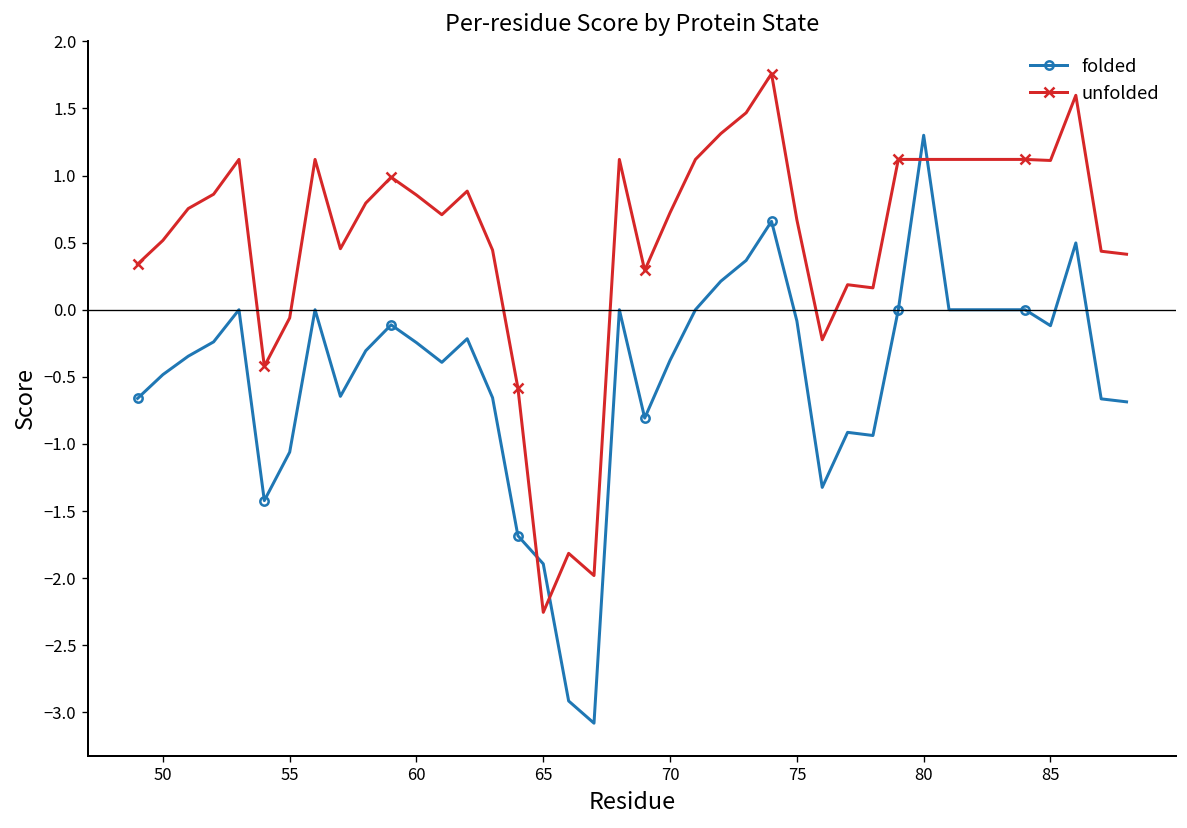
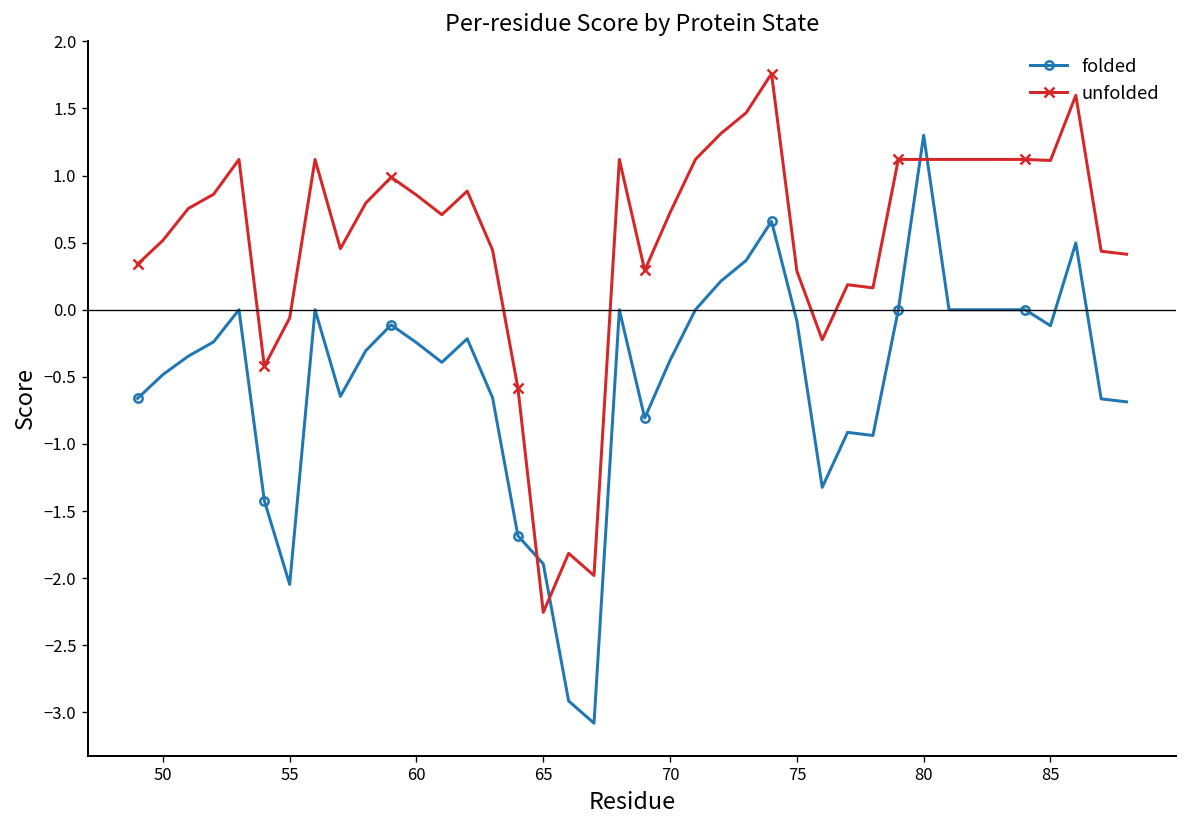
  {
    "folded": {
      "50": -0.48,
-     "55": -1.06,
+     "55": -2.05,
      "60": -0.25,
      "65": -1.89,
      "70": -0.38,
      "75": -0.08,
      "80": 1.30,
      "85": -0.12
    },
    "unfolded": {
      "50": 0.52,
      "55": -0.06,
      "60": 0.85,
      "65": -2.25,
      "70": 0.72,
-     "75": 0.67,
+     "75": 0.29,
      "80": 1.12,
      "85": 1.11
    }
  }
